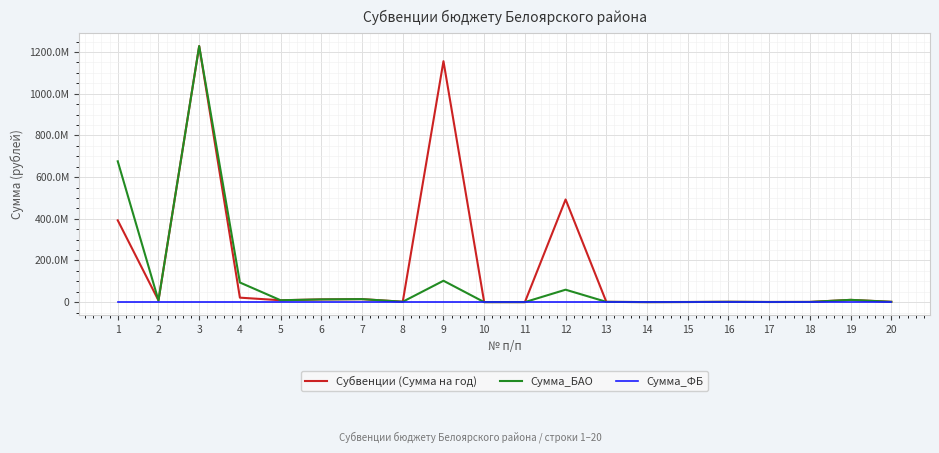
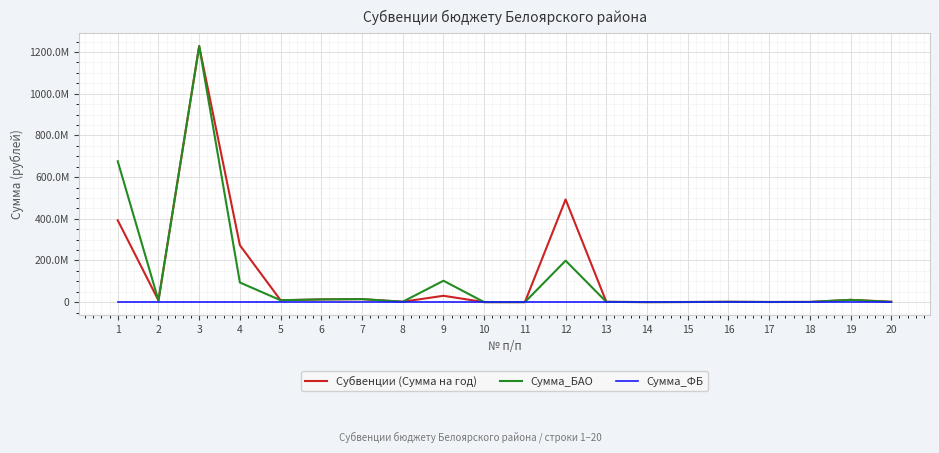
  {
    "Субвенции (Сумма на год)": {
      "1": 390000000,
-     "4": 20000000,
-     "9": 1160000000,
+     "4": 270000000,
+     "9": 30000000,
      "12": 490000000
    },
    "Сумма_БАО": {
      "1": 680000000,
      "4": 90000000,
      "9": 100000000,
-     "12": 60000000
+     "12": 200000000
    },
    "Сумма_ФБ": {
      "1": 0,
      "3": 0,
      "4": 0,
      "6": 0,
      "7": 0,
      "9": 0,
      "12": 0
    }
  }
